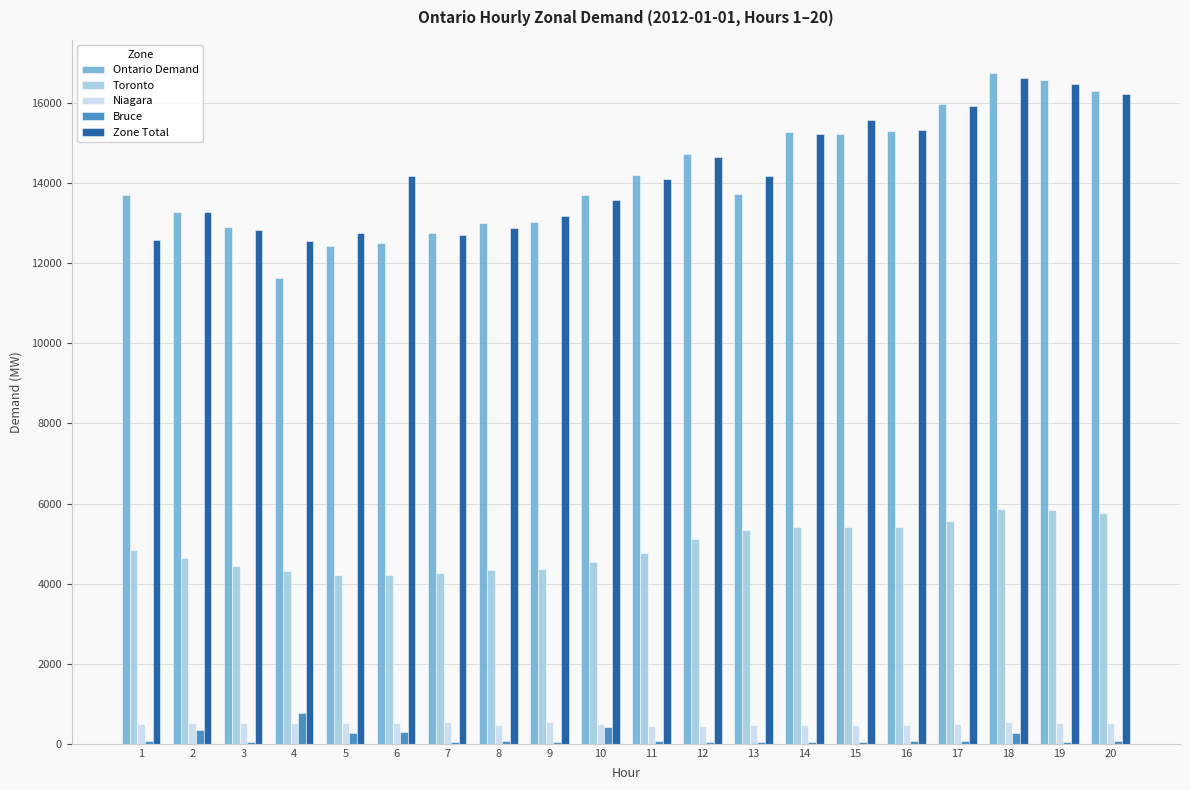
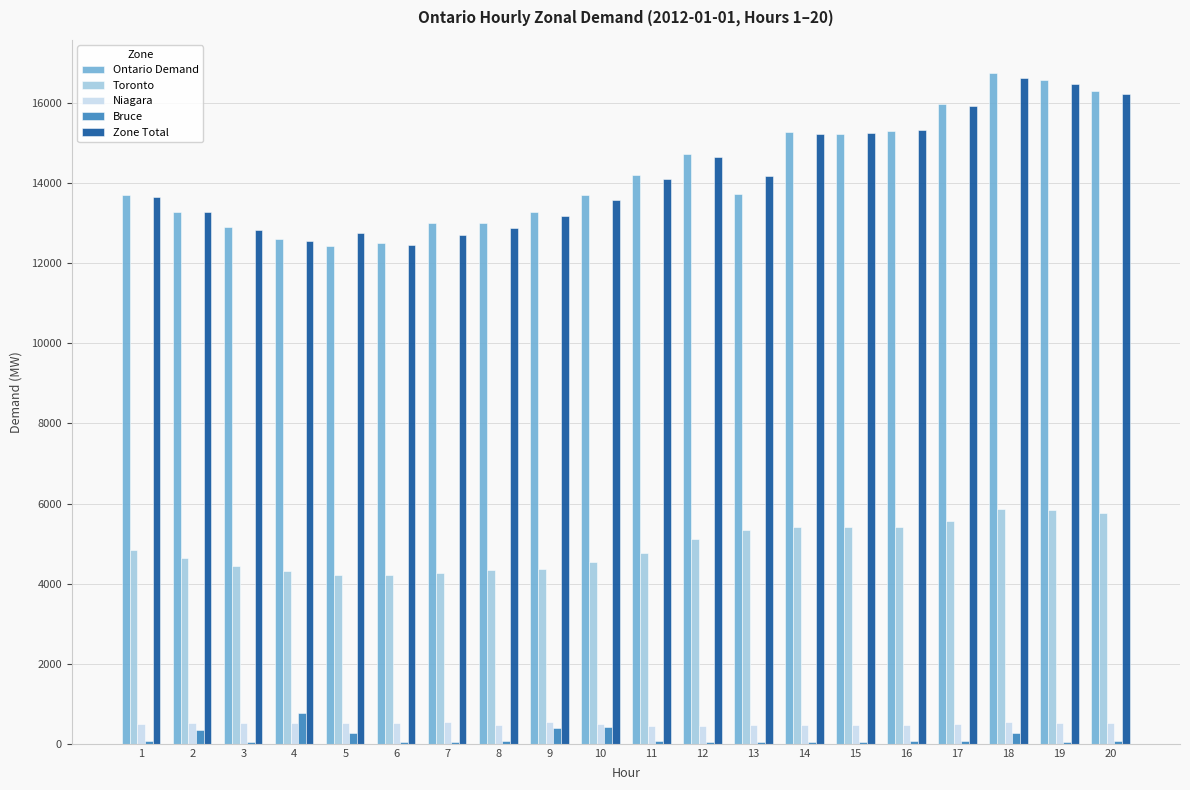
  {
    "Ontario Demand": {
      "1": 13700,
      "2": 13300,
      "3": 12900,
-     "4": 11600,
+     "4": 12600,
      "5": 12400,
      "6": 12500,
-     "7": 12800,
+     "7": 13000,
      "8": 13000,
-     "9": 13000,
+     "9": 13300,
      "10": 13700,
      "11": 14200,
      "12": 14700,
      "13": 13700,
      "14": 15300,
      "15": 15200,
      "16": 15300,
      "17": 16000,
      "18": 16700,
      "19": 16600,
      "20": 16300
    },
    "Bruce": {
      "2": 300,
      "4": 800,
      "5": 300,
-     "6": 300,
-     "9": 100,
+     "6": 0,
+     "9": 400,
      "10": 400,
      "17": 100,
      "18": 300
    },
    "Zone Total": {
-     "1": 12600,
+     "1": 13700,
      "2": 13300,
      "3": 12800,
      "4": 12500,
      "5": 12800,
-     "6": 14200,
+     "6": 12500,
      "7": 12700,
      "8": 12900,
      "9": 13200,
      "10": 13600,
      "11": 14100,
      "12": 14700,
      "13": 14200,
      "14": 15200,
-     "15": 15600,
+     "15": 15300,
      "16": 15300,
      "17": 15900,
      "18": 16600,
      "19": 16500,
      "20": 16200
    }
  }
